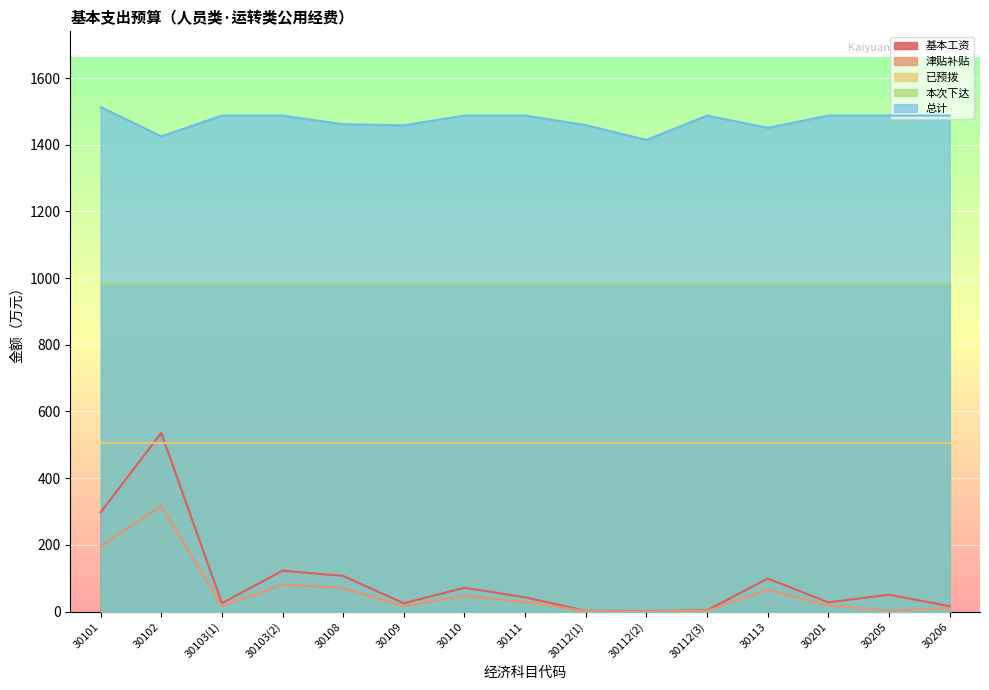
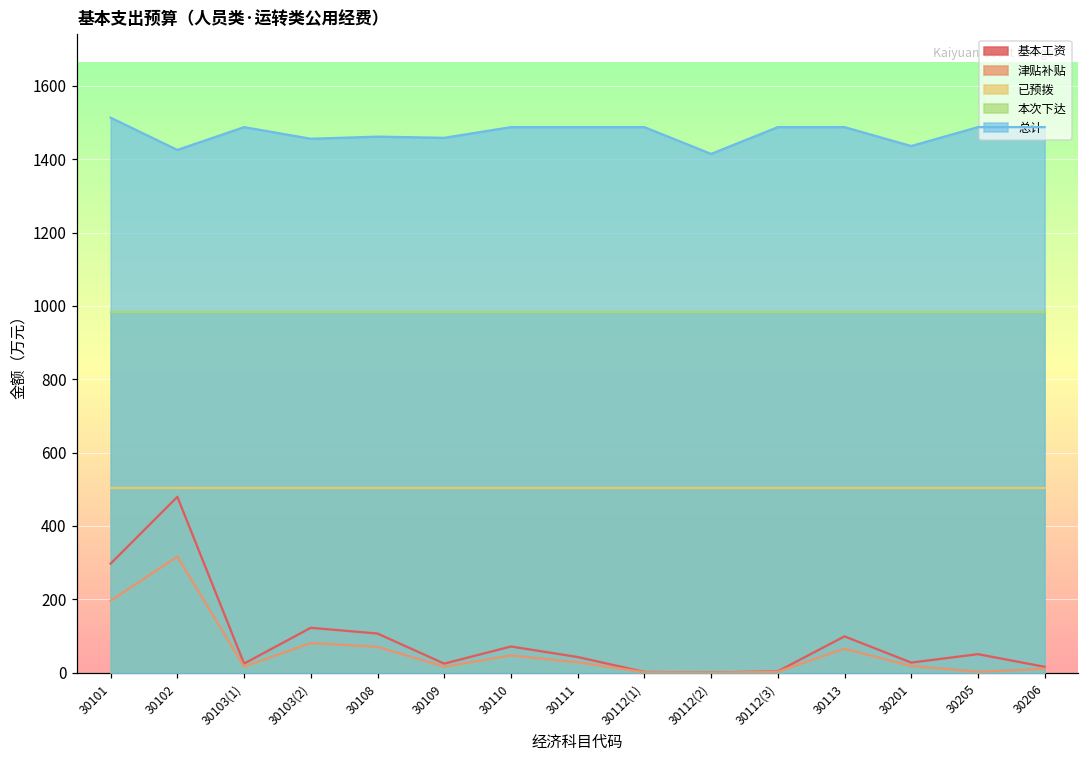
  {
    "基本工资": {
      "30101": 300,
-     "30102": 540,
+     "30102": 480,
      "30103(1)": 20,
      "30103(2)": 120,
      "30108": 110,
      "30109": 20,
      "30110": 70,
      "30111": 40,
      "30113": 100,
      "30201": 30,
      "30205": 50
    },
    "本次下达": {
      "30101": 980,
      "30102": 980,
      "30103(1)": 980,
      "30103(2)": 980,
      "30108": 980,
      "30109": 980,
      "30110": 980,
      "30111": 980,
      "30112(1)": 980,
      "30112(2)": 980,
      "30112(3)": 980,
      "30113": 980,
      "30201": 980,
      "30205": 980,
      "30206": 980
    },
    "总计": {
      "30101": 1510,
      "30102": 1430,
      "30103(1)": 1490,
-     "30103(2)": 1490,
+     "30103(2)": 1460,
      "30108": 1460,
      "30109": 1460,
      "30110": 1490,
      "30111": 1490,
-     "30112(1)": 1460,
+     "30112(1)": 1490,
      "30112(2)": 1410,
      "30112(3)": 1490,
-     "30113": 1450,
-     "30201": 1490,
+     "30113": 1490,
+     "30201": 1440,
      "30205": 1490
    }
  }
